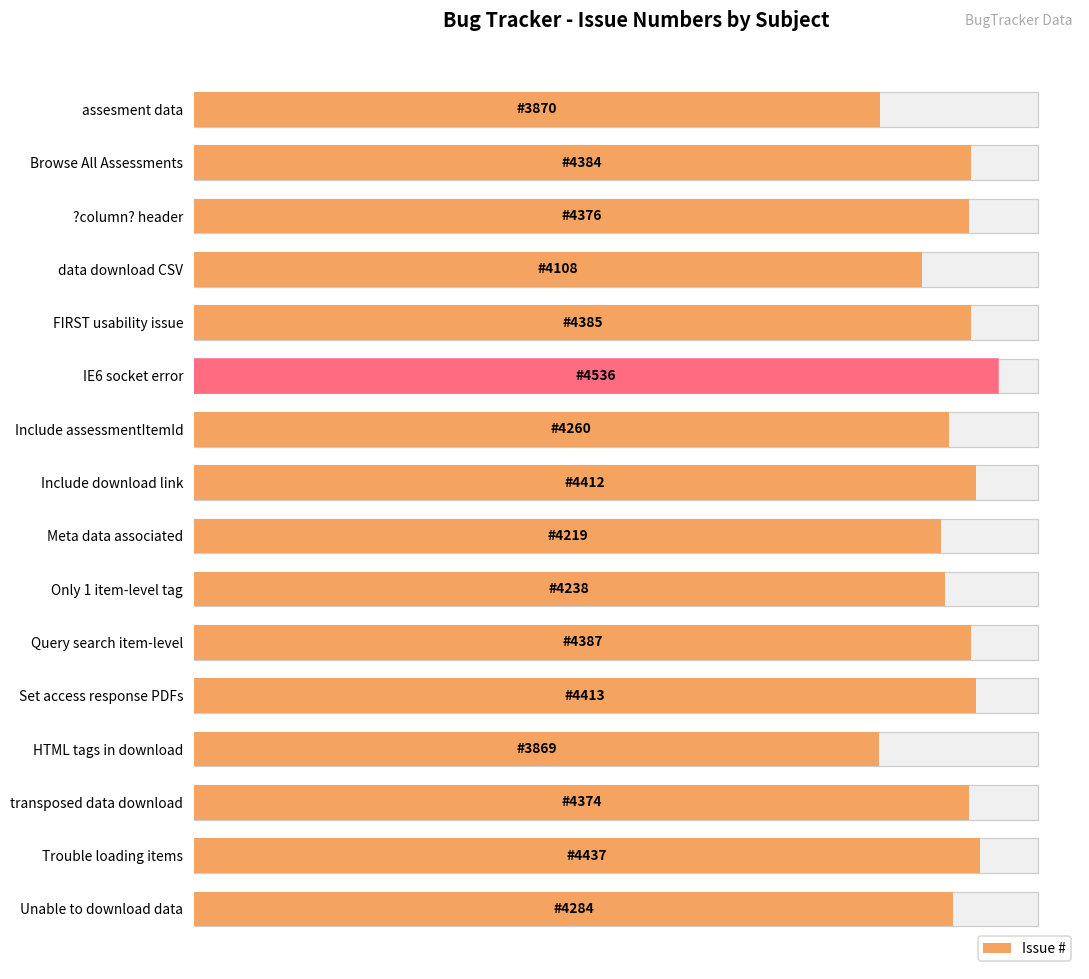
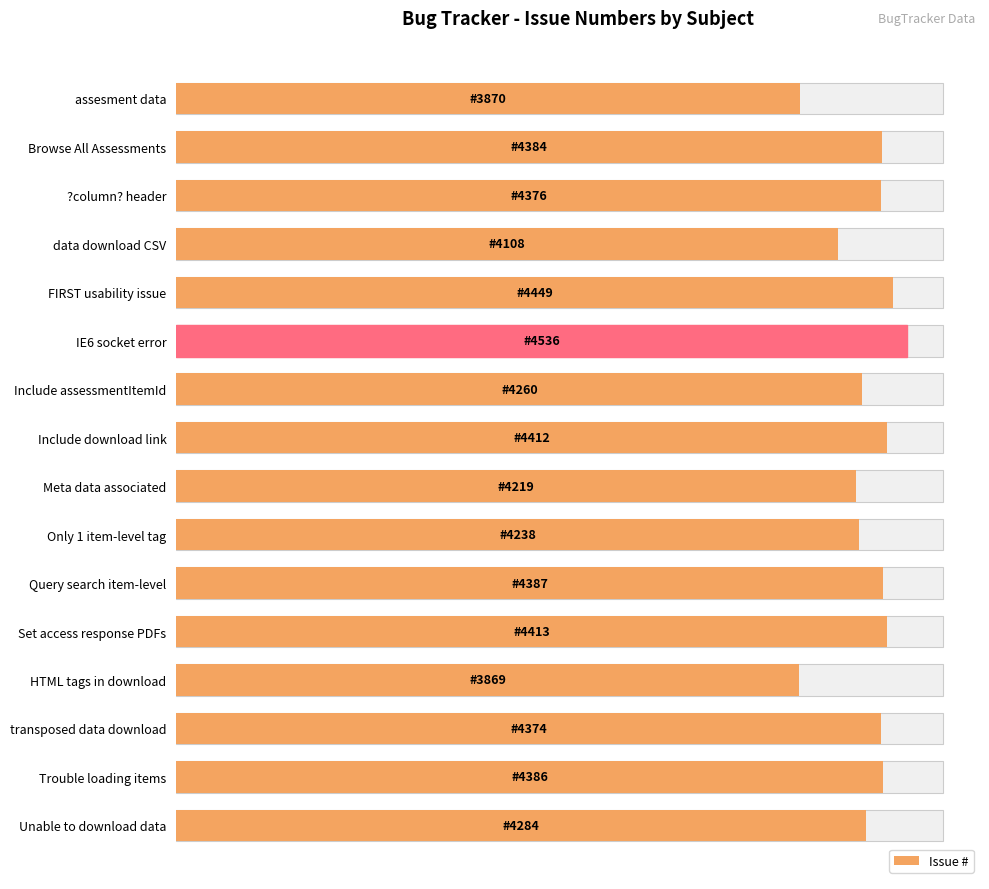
  {
    "Issue #": {
-     "FIRST usability issue": 4385,
-     "Trouble loading items": 4437
+     "FIRST usability issue": 4449,
+     "Trouble loading items": 4386
    }
  }
